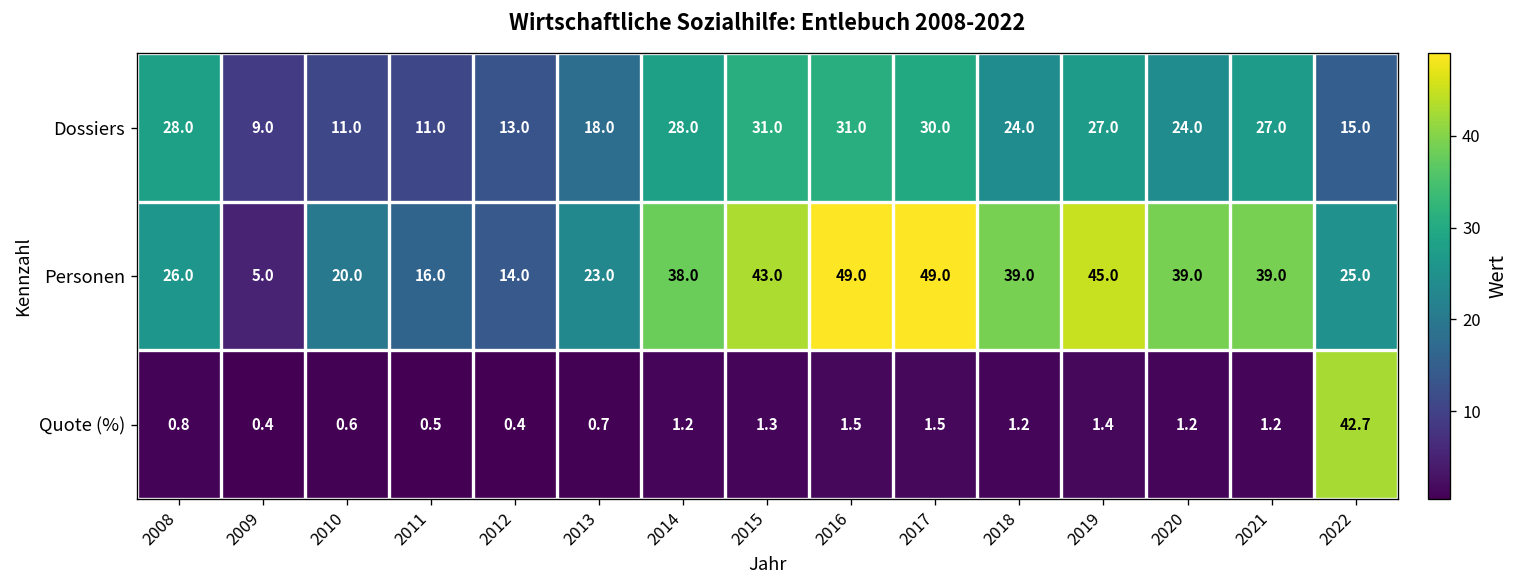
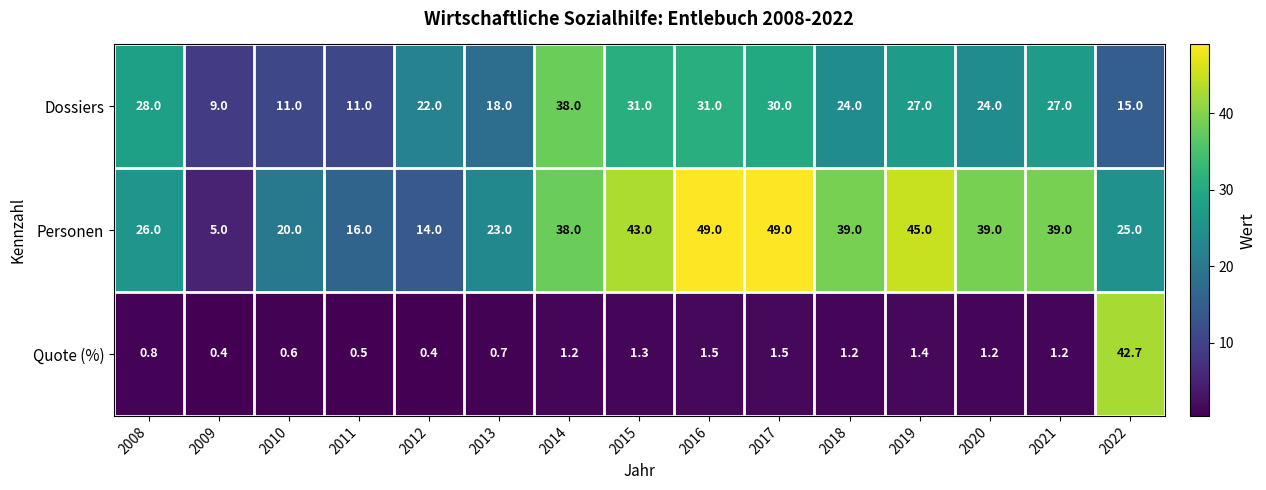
  {
    "Dossiers": {
      "2008": 28.0,
      "2009": 9.0,
      "2010": 11.0,
      "2011": 11.0,
-     "2012": 13.0,
+     "2012": 22.0,
      "2013": 18.0,
-     "2014": 28.0,
+     "2014": 38.0,
      "2015": 31.0,
      "2016": 31.0,
      "2017": 30.0,
      "2018": 24.0,
      "2019": 27.0,
      "2020": 24.0,
      "2021": 27.0,
      "2022": 15.0
    },
    "Personen": {
      "2008": 26.0,
      "2009": 5.0,
      "2010": 20.0,
      "2011": 16.0,
      "2012": 14.0,
      "2013": 23.0,
      "2014": 38.0,
      "2015": 43.0,
      "2016": 49.0,
      "2017": 49.0,
      "2018": 39.0,
      "2019": 45.0,
      "2020": 39.0,
      "2021": 39.0,
      "2022": 25.0
    },
    "Quote (%)": {
      "2008": 0.8,
      "2009": 0.4,
      "2010": 0.6,
      "2011": 0.5,
      "2012": 0.4,
      "2013": 0.7,
      "2014": 1.2,
      "2015": 1.3,
      "2016": 1.5,
      "2017": 1.5,
      "2018": 1.2,
      "2019": 1.4,
      "2020": 1.2,
      "2021": 1.2,
      "2022": 42.7
    }
  }
